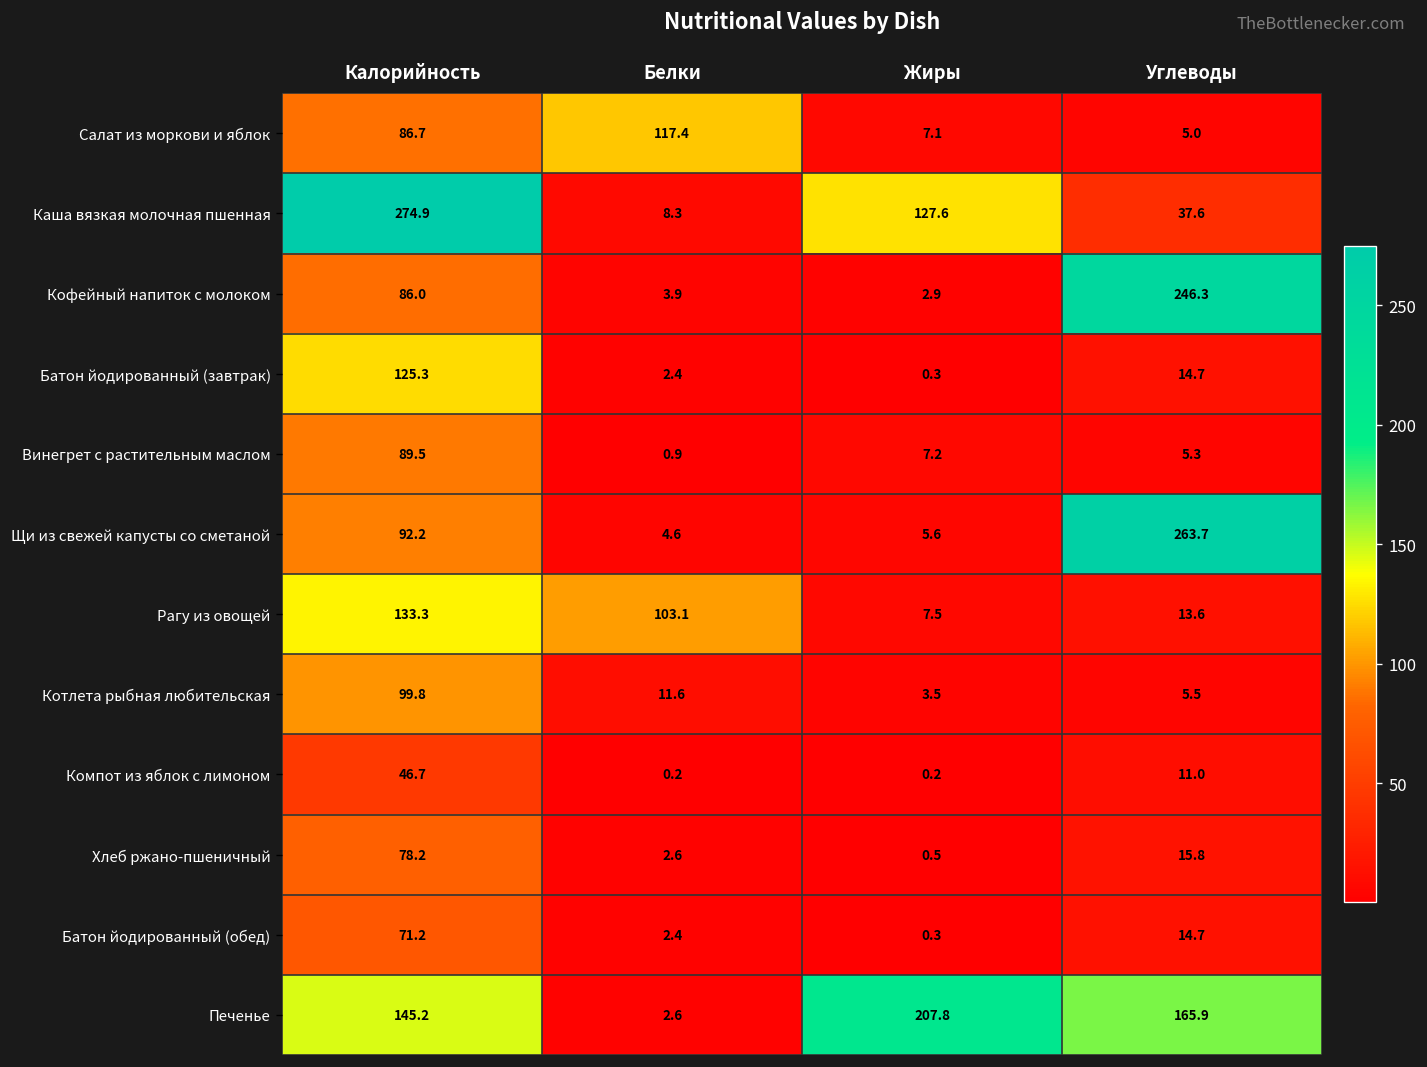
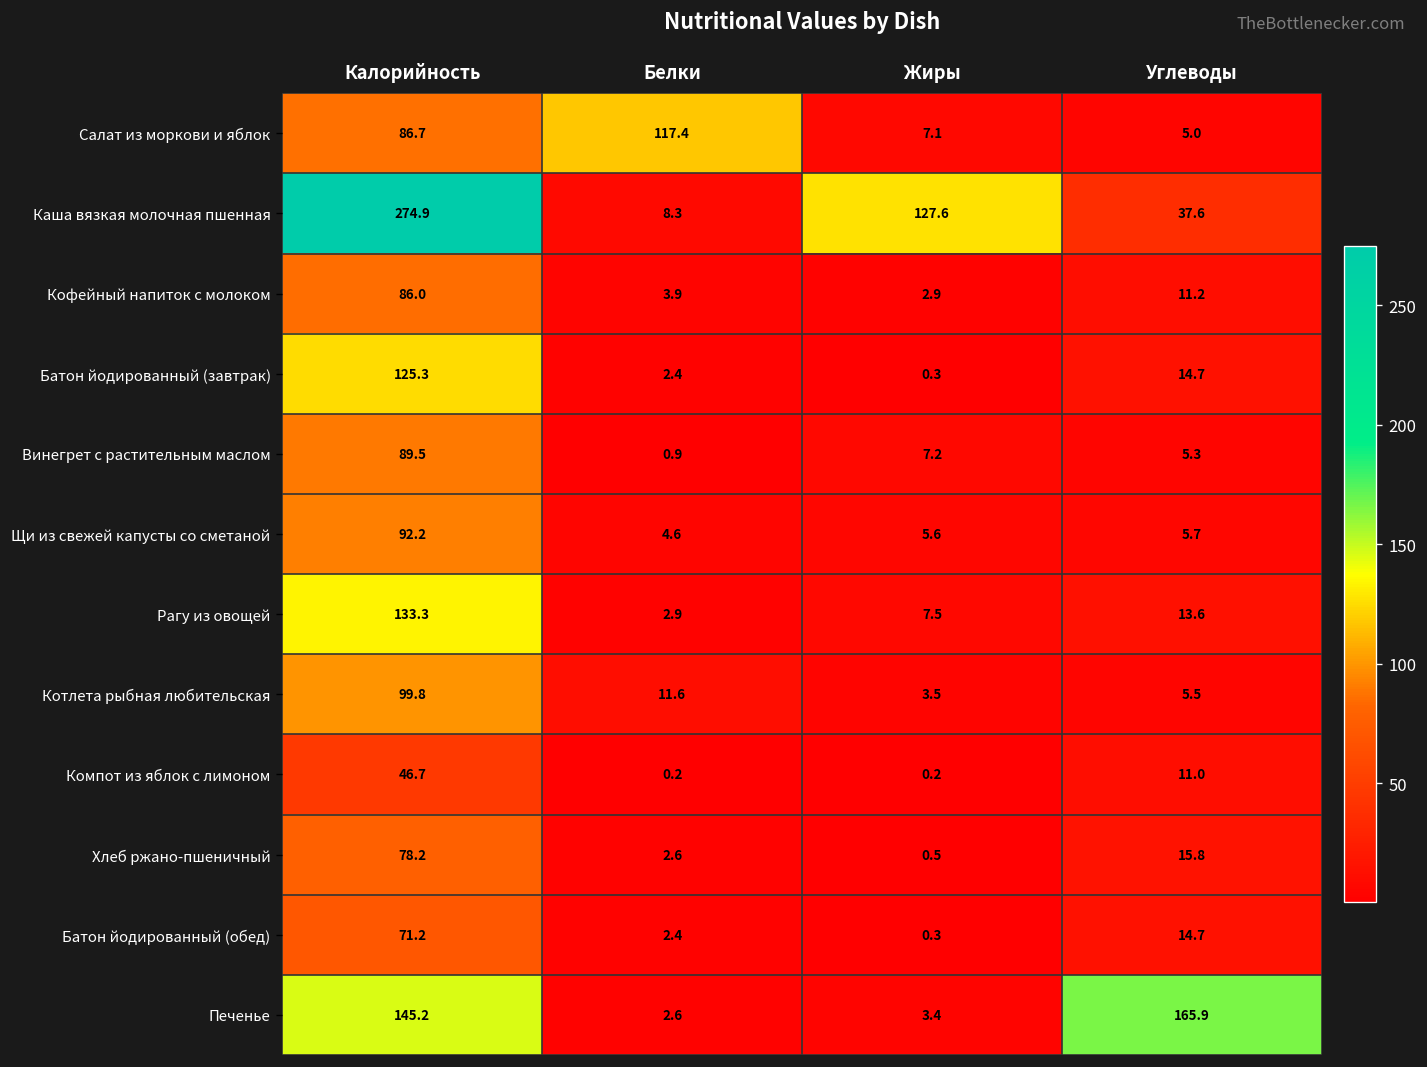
  {
    "Салат из моркови и яблок": {
      "Калорийность": 86.7,
      "Белки": 117.4,
      "Жиры": 7.1,
      "Углеводы": 5.0
    },
    "Каша вязкая молочная пшенная": {
      "Калорийность": 274.9,
      "Белки": 8.3,
      "Жиры": 127.6,
      "Углеводы": 37.6
    },
    "Кофейный напиток с молоком": {
      "Калорийность": 86.0,
      "Белки": 3.9,
      "Жиры": 2.9,
-     "Углеводы": 246.3
+     "Углеводы": 11.2
    },
    "Батон йодированный (завтрак)": {
      "Калорийность": 125.3,
      "Белки": 2.4,
      "Жиры": 0.3,
      "Углеводы": 14.7
    },
    "Винегрет с растительным маслом": {
      "Калорийность": 89.5,
      "Белки": 0.9,
      "Жиры": 7.2,
      "Углеводы": 5.3
    },
    "Щи из свежей капусты со сметаной": {
      "Калорийность": 92.2,
      "Белки": 4.6,
      "Жиры": 5.6,
-     "Углеводы": 263.7
+     "Углеводы": 5.7
    },
    "Рагу из овощей": {
      "Калорийность": 133.3,
-     "Белки": 103.1,
+     "Белки": 2.9,
      "Жиры": 7.5,
      "Углеводы": 13.6
    },
    "Котлета рыбная любительская": {
      "Калорийность": 99.8,
      "Белки": 11.6,
      "Жиры": 3.5,
      "Углеводы": 5.5
    },
    "Компот из яблок с лимоном": {
      "Калорийность": 46.7,
      "Белки": 0.2,
      "Жиры": 0.2,
      "Углеводы": 11.0
    },
    "Хлеб ржано-пшеничный": {
      "Калорийность": 78.2,
      "Белки": 2.6,
      "Жиры": 0.5,
      "Углеводы": 15.8
    },
    "Батон йодированный (обед)": {
      "Калорийность": 71.2,
      "Белки": 2.4,
      "Жиры": 0.3,
      "Углеводы": 14.7
    },
    "Печенье": {
      "Калорийность": 145.2,
      "Белки": 2.6,
-     "Жиры": 207.8,
+     "Жиры": 3.4,
      "Углеводы": 165.9
    }
  }
